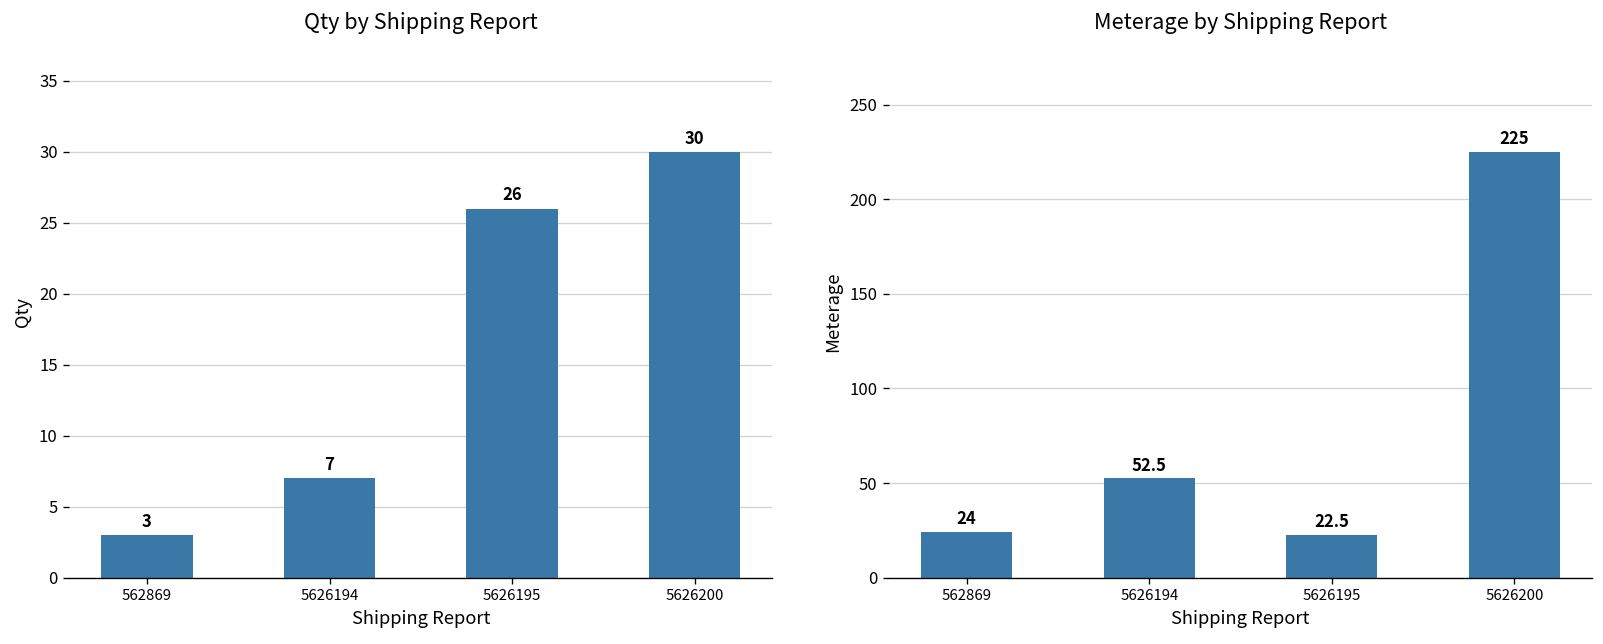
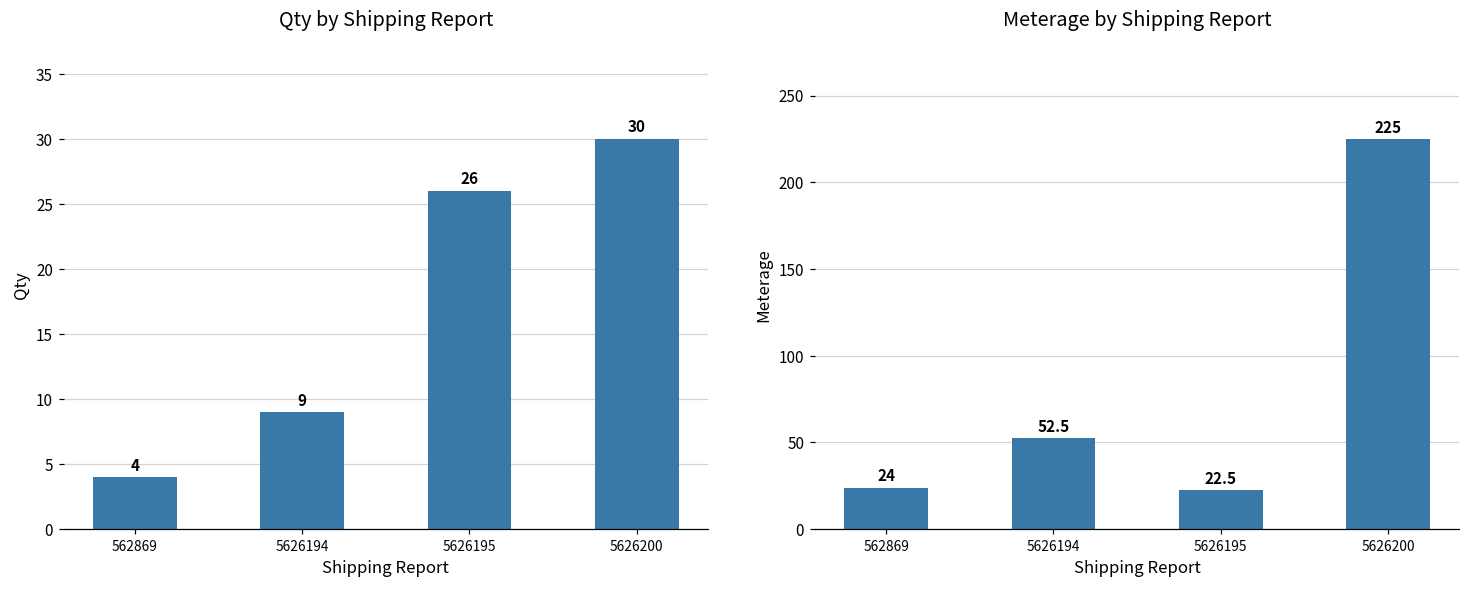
  {
    "Qty by Shipping Report": {
-     "562869": 3,
-     "5626194": 7,
+     "562869": 4,
+     "5626194": 9,
      "5626195": 26,
      "5626200": 30
    },
    "Meterage by Shipping Report": {
      "562869": 24,
      "5626194": 52.5,
      "5626195": 22.5,
      "5626200": 225
    }
  }
